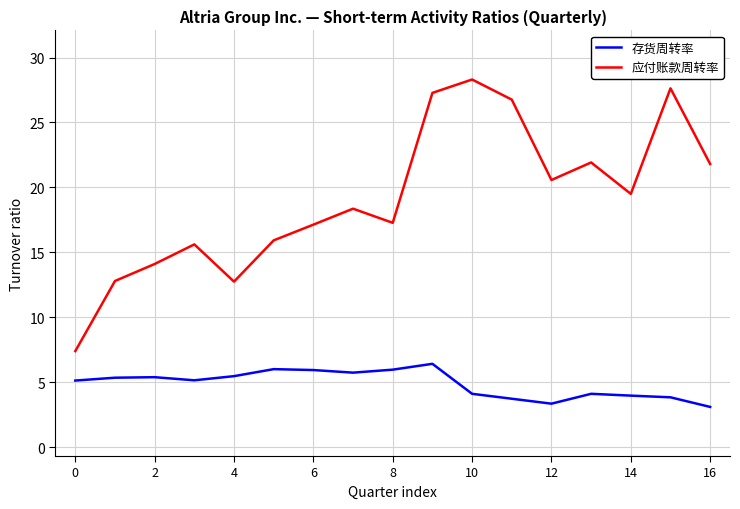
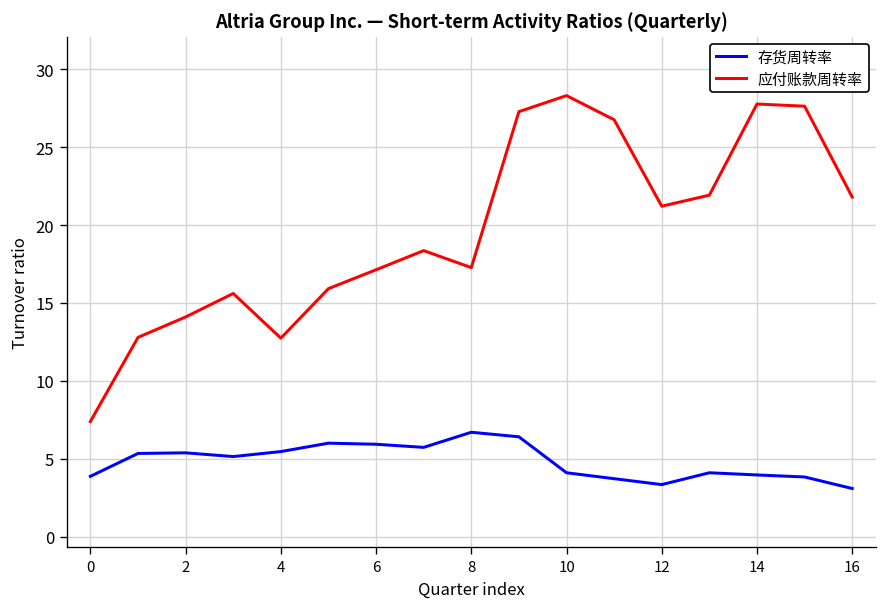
  {
    "存货周转率": {
-     "0": 5.1,
+     "0": 3.9,
      "2": 5.4,
      "4": 5.5,
      "6": 5.9,
-     "8": 6.0,
+     "8": 6.7,
      "10": 4.1,
      "12": 3.3,
      "14": 4.0,
      "16": 3.1
    },
    "应付账款周转率": {
      "0": 7.4,
      "2": 14.1,
      "4": 12.7,
      "6": 17.1,
      "8": 17.3,
      "10": 28.3,
-     "12": 20.6,
-     "14": 19.5,
+     "12": 21.2,
+     "14": 27.8,
      "16": 21.8
    }
  }
